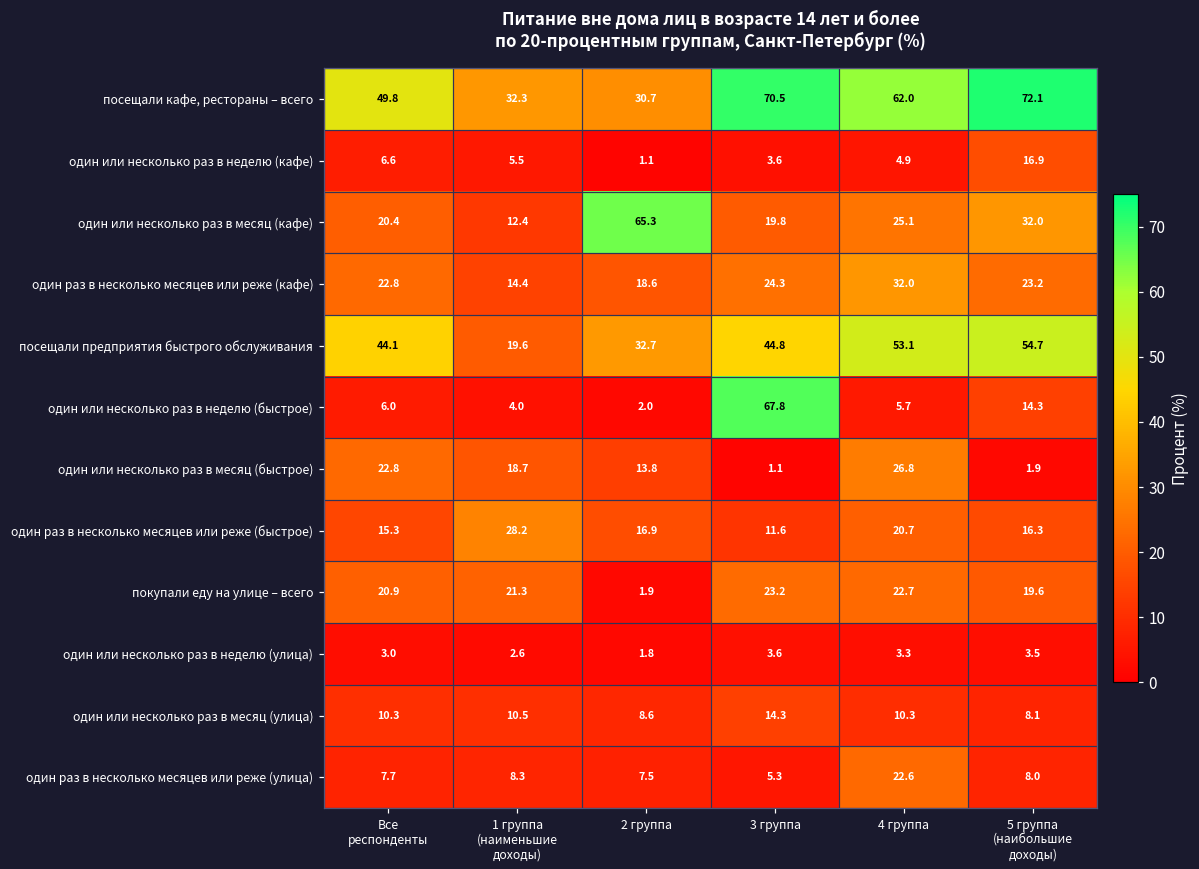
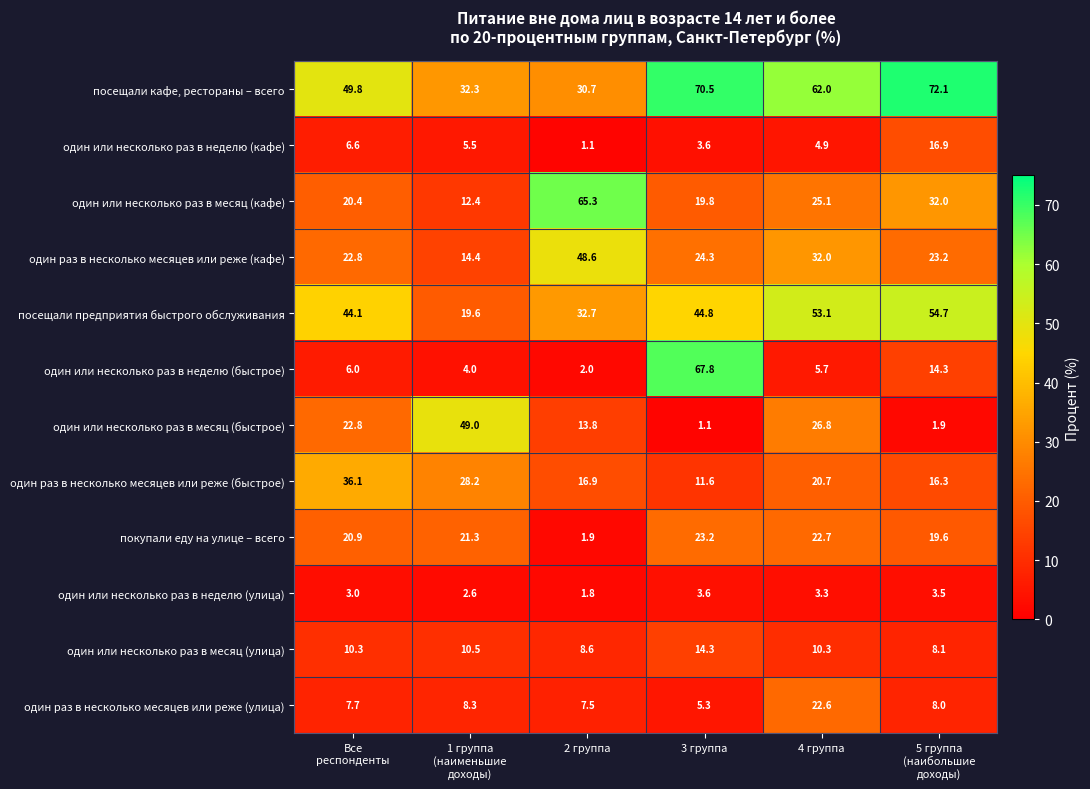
  {
    "посещали кафе, рестораны – всего": {
      "Все респонденты": 49.8,
      "1 группа (наименьшие доходы)": 32.3,
      "2 группа": 30.7,
      "3 группа": 70.5,
      "4 группа": 62.0,
      "5 группа (наибольшие доходы)": 72.1
    },
    "один или несколько раз в неделю (кафе)": {
      "Все респонденты": 6.6,
      "1 группа (наименьшие доходы)": 5.5,
      "2 группа": 1.1,
      "3 группа": 3.6,
      "4 группа": 4.9,
      "5 группа (наибольшие доходы)": 16.9
    },
    "один или несколько раз в месяц (кафе)": {
      "Все респонденты": 20.4,
      "1 группа (наименьшие доходы)": 12.4,
      "2 группа": 65.3,
      "3 группа": 19.8,
      "4 группа": 25.1,
      "5 группа (наибольшие доходы)": 32.0
    },
    "один раз в несколько месяцев или реже (кафе)": {
      "Все респонденты": 22.8,
      "1 группа (наименьшие доходы)": 14.4,
-     "2 группа": 18.6,
+     "2 группа": 48.6,
      "3 группа": 24.3,
      "4 группа": 32.0,
      "5 группа (наибольшие доходы)": 23.2
    },
    "посещали предприятия быстрого обслуживания": {
      "Все респонденты": 44.1,
      "1 группа (наименьшие доходы)": 19.6,
      "2 группа": 32.7,
      "3 группа": 44.8,
      "4 группа": 53.1,
      "5 группа (наибольшие доходы)": 54.7
    },
    "один или несколько раз в неделю (быстрое)": {
      "Все респонденты": 6.0,
      "1 группа (наименьшие доходы)": 4.0,
      "2 группа": 2.0,
      "3 группа": 67.8,
      "4 группа": 5.7,
      "5 группа (наибольшие доходы)": 14.3
    },
    "один или несколько раз в месяц (быстрое)": {
      "Все респонденты": 22.8,
-     "1 группа (наименьшие доходы)": 18.7,
+     "1 группа (наименьшие доходы)": 49.0,
      "2 группа": 13.8,
      "3 группа": 1.1,
      "4 группа": 26.8,
      "5 группа (наибольшие доходы)": 1.9
    },
    "один раз в несколько месяцев или реже (быстрое)": {
-     "Все респонденты": 15.3,
+     "Все респонденты": 36.1,
      "1 группа (наименьшие доходы)": 28.2,
      "2 группа": 16.9,
      "3 группа": 11.6,
      "4 группа": 20.7,
      "5 группа (наибольшие доходы)": 16.3
    },
    "покупали еду на улице – всего": {
      "Все респонденты": 20.9,
      "1 группа (наименьшие доходы)": 21.3,
      "2 группа": 1.9,
      "3 группа": 23.2,
      "4 группа": 22.7,
      "5 группа (наибольшие доходы)": 19.6
    },
    "один или несколько раз в неделю (улица)": {
      "Все респонденты": 3.0,
      "1 группа (наименьшие доходы)": 2.6,
      "2 группа": 1.8,
      "3 группа": 3.6,
      "4 группа": 3.3,
      "5 группа (наибольшие доходы)": 3.5
    },
    "один или несколько раз в месяц (улица)": {
      "Все респонденты": 10.3,
      "1 группа (наименьшие доходы)": 10.5,
      "2 группа": 8.6,
      "3 группа": 14.3,
      "4 группа": 10.3,
      "5 группа (наибольшие доходы)": 8.1
    },
    "один раз в несколько месяцев или реже (улица)": {
      "Все респонденты": 7.7,
      "1 группа (наименьшие доходы)": 8.3,
      "2 группа": 7.5,
      "3 группа": 5.3,
      "4 группа": 22.6,
      "5 группа (наибольшие доходы)": 8.0
    }
  }
